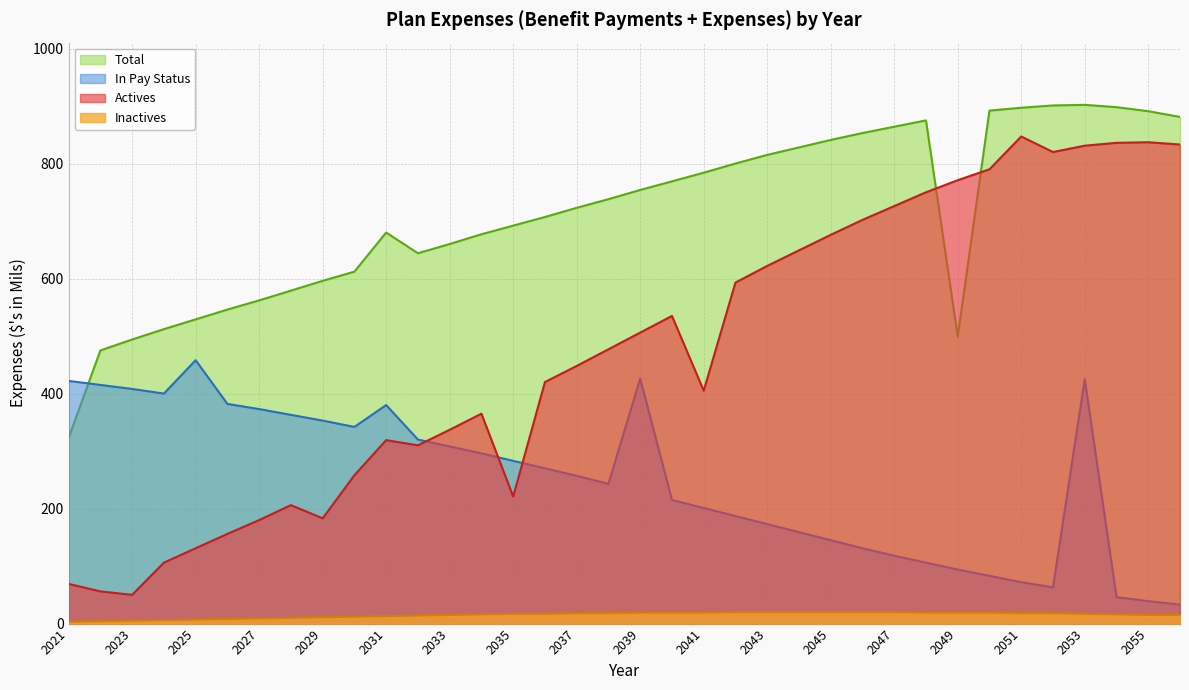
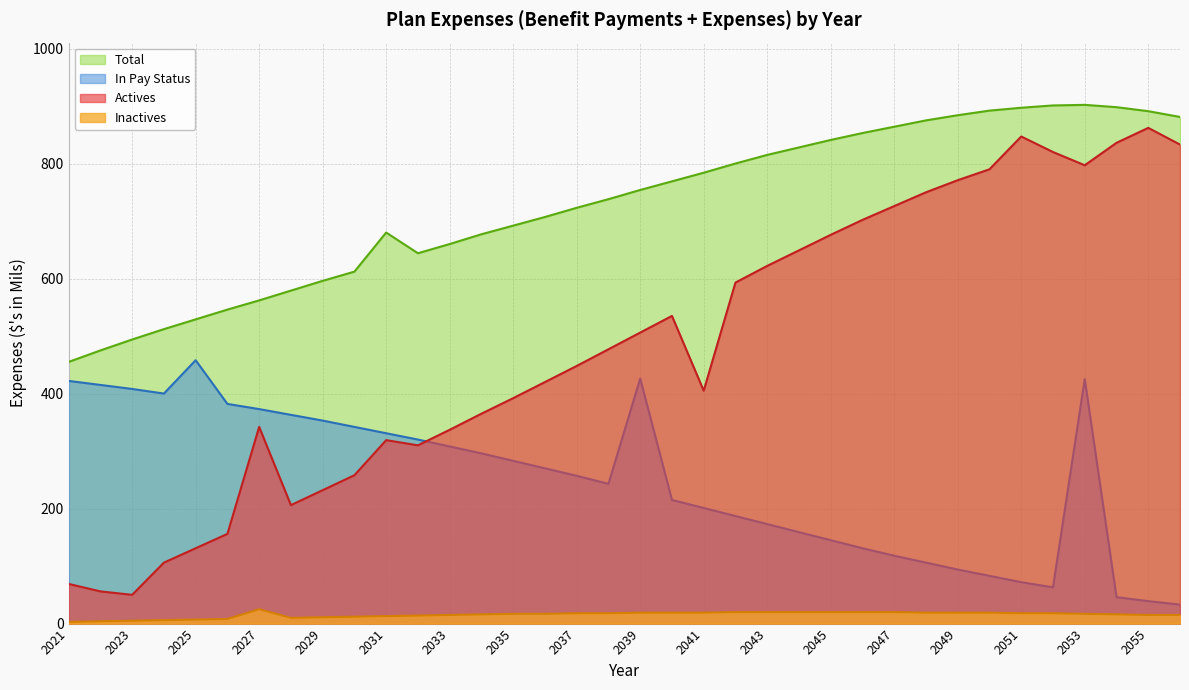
  {
    "Total": {
-     "2021": 320,
+     "2021": 460,
      "2023": 490,
      "2025": 530,
      "2027": 560,
      "2029": 600,
      "2031": 680,
      "2033": 660,
      "2035": 690,
      "2037": 720,
      "2039": 750,
      "2041": 780,
      "2043": 820,
      "2045": 840,
      "2047": 860,
-     "2049": 500,
+     "2049": 880,
      "2051": 900,
      "2053": 900,
      "2055": 890
    },
    "In Pay Status": {
      "2021": 420,
      "2023": 410,
      "2025": 460,
      "2027": 370,
      "2029": 350,
-     "2031": 380,
+     "2031": 330,
      "2033": 310,
      "2035": 280,
      "2037": 260,
      "2039": 430,
      "2041": 200,
      "2043": 170,
      "2045": 150,
      "2047": 120,
      "2049": 90,
      "2051": 70,
      "2053": 430,
      "2055": 40
    },
    "Actives": {
      "2021": 70,
      "2023": 50,
      "2025": 130,
-     "2027": 180,
-     "2029": 180,
+     "2027": 340,
+     "2029": 230,
      "2031": 320,
      "2033": 340,
-     "2035": 220,
+     "2035": 390,
      "2037": 450,
      "2039": 510,
      "2041": 410,
      "2043": 620,
      "2045": 680,
      "2047": 730,
      "2049": 770,
      "2051": 850,
-     "2053": 830,
-     "2055": 840
+     "2053": 800,
+     "2055": 860
    },
    "Inactives": {
      "2021": 0,
      "2023": 10,
      "2025": 10,
-     "2027": 10,
+     "2027": 30,
      "2029": 10,
      "2031": 10,
      "2033": 20,
      "2035": 20,
      "2037": 20,
      "2039": 20,
      "2041": 20,
      "2043": 20,
      "2045": 20,
      "2047": 20,
      "2049": 20,
      "2051": 20,
      "2053": 20,
      "2055": 20
    }
  }
